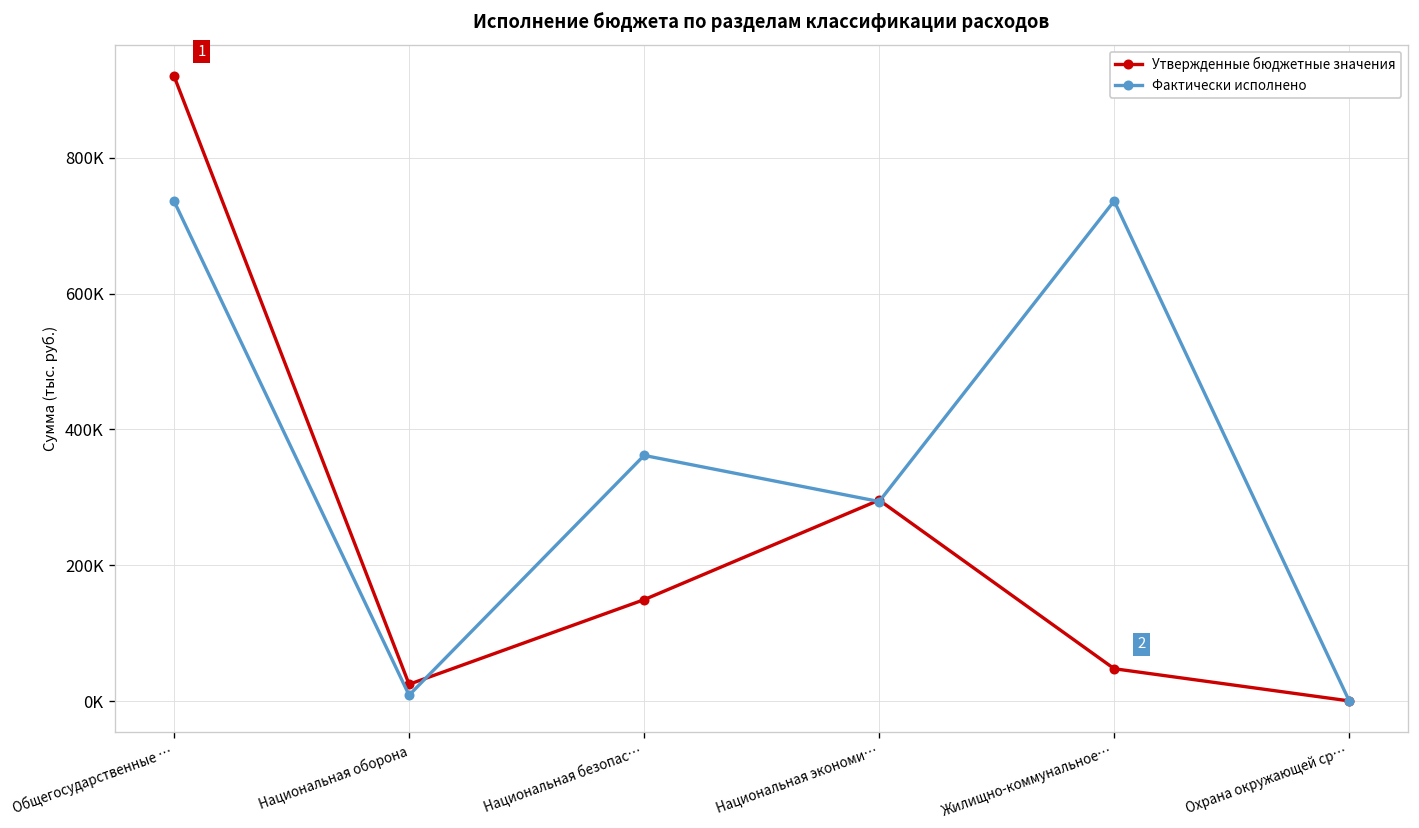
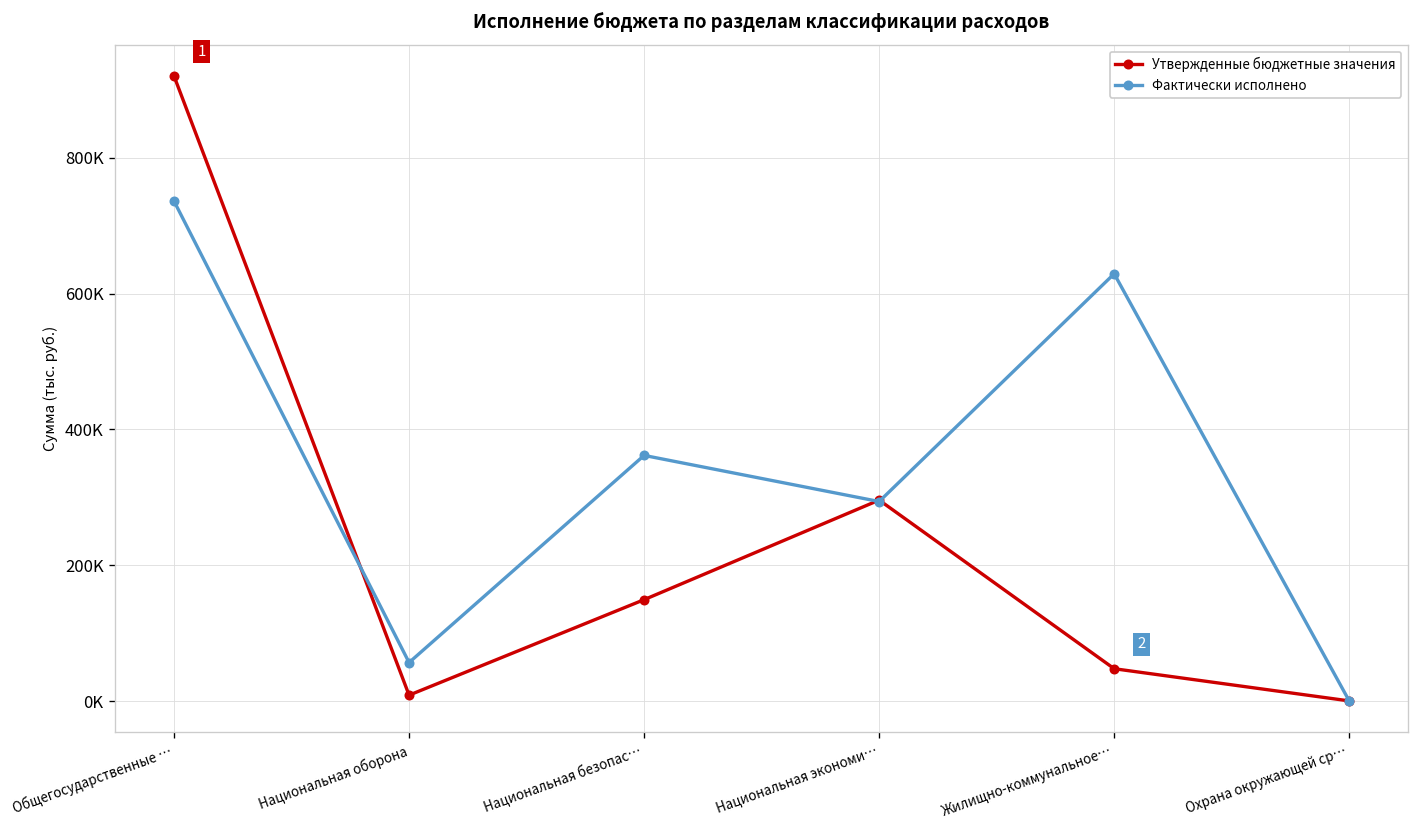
  {
    "Утвержденные бюджетные значения": {
-     "Национальная оборона": 20000,
+     "Национальная оборона": 10000,
      "Национальная безопас…": 150000
    },
    "Фактически исполнено": {
      "Общегосударственные …": 740000,
-     "Национальная оборона": 10000,
+     "Национальная оборона": 60000,
      "Национальная безопас…": 360000,
-     "Жилищно-коммунальное…": 740000
+     "Жилищно-коммунальное…": 630000
    }
  }
